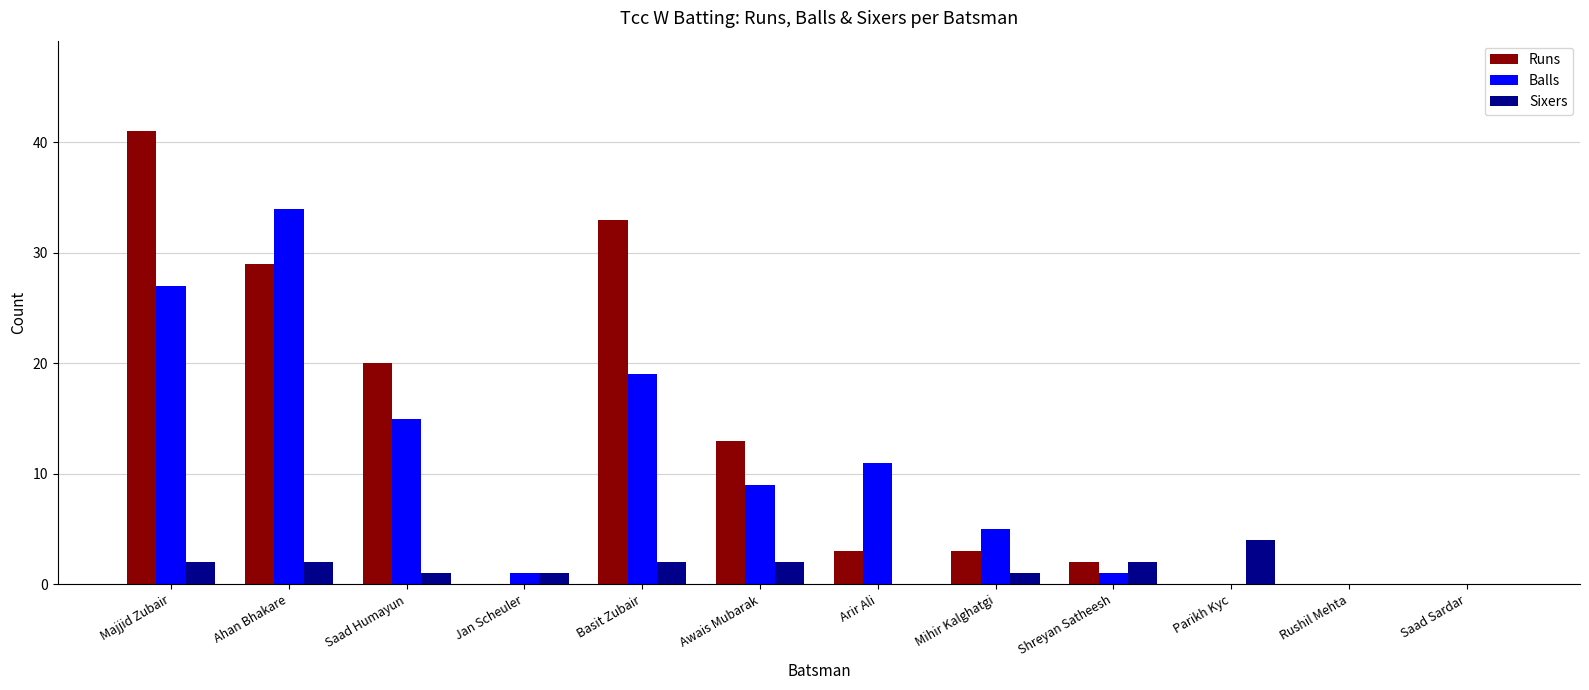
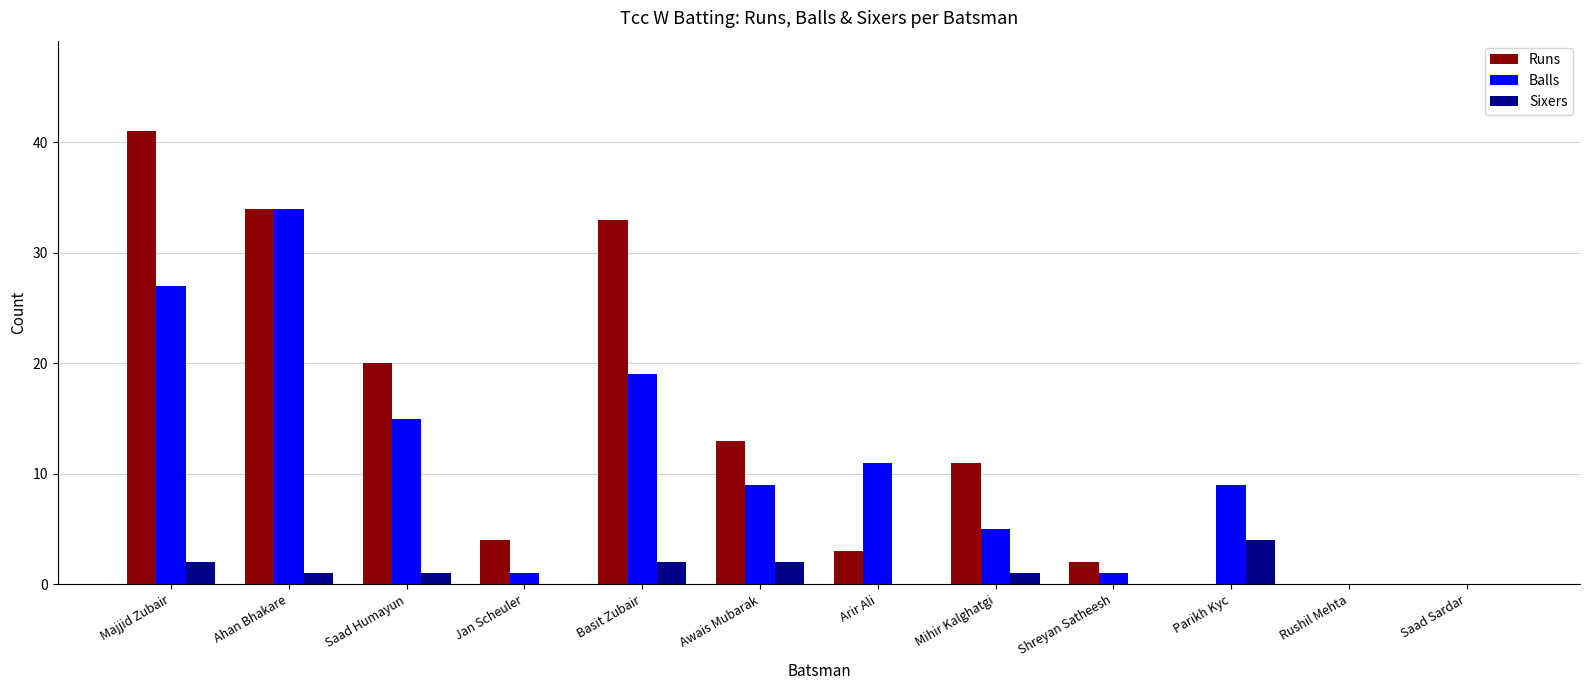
  {
    "Runs": {
      "Majjid Zubair": 41,
-     "Ahan Bhakare": 29,
+     "Ahan Bhakare": 34,
      "Saad Humayun": 20,
-     "Jan Scheuler": 0,
+     "Jan Scheuler": 4,
      "Basit Zubair": 33,
      "Awais Mubarak": 13,
      "Arir Ali": 3,
-     "Mihir Kalghatgi": 3,
+     "Mihir Kalghatgi": 11,
      "Shreyan Satheesh": 2,
      "Parikh Kyc": 0,
      "Rushil Mehta": 0,
      "Saad Sardar": 0
    },
    "Balls": {
      "Majjid Zubair": 27,
      "Ahan Bhakare": 34,
      "Saad Humayun": 15,
      "Jan Scheuler": 1,
      "Basit Zubair": 19,
      "Awais Mubarak": 9,
      "Arir Ali": 11,
      "Mihir Kalghatgi": 5,
      "Shreyan Satheesh": 1,
-     "Parikh Kyc": 0,
+     "Parikh Kyc": 9,
      "Rushil Mehta": 0,
      "Saad Sardar": 0
    },
    "Sixers": {
      "Majjid Zubair": 2,
-     "Ahan Bhakare": 2,
+     "Ahan Bhakare": 1,
      "Saad Humayun": 1,
-     "Jan Scheuler": 1,
+     "Jan Scheuler": 0,
      "Basit Zubair": 2,
      "Awais Mubarak": 2,
      "Arir Ali": 0,
      "Mihir Kalghatgi": 1,
-     "Shreyan Satheesh": 2,
+     "Shreyan Satheesh": 0,
      "Parikh Kyc": 4,
      "Rushil Mehta": 0,
      "Saad Sardar": 0
    }
  }
